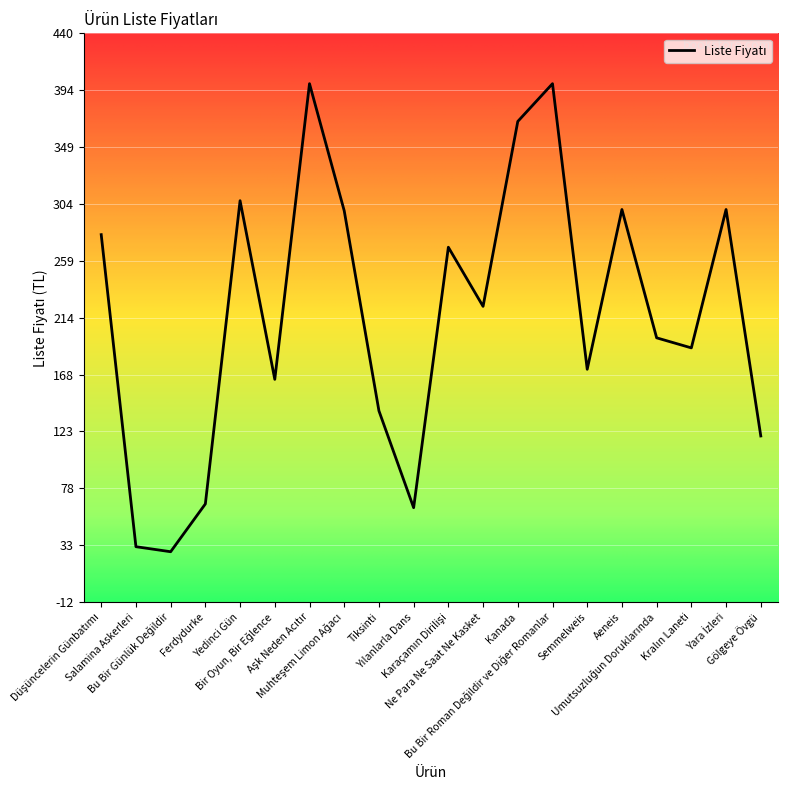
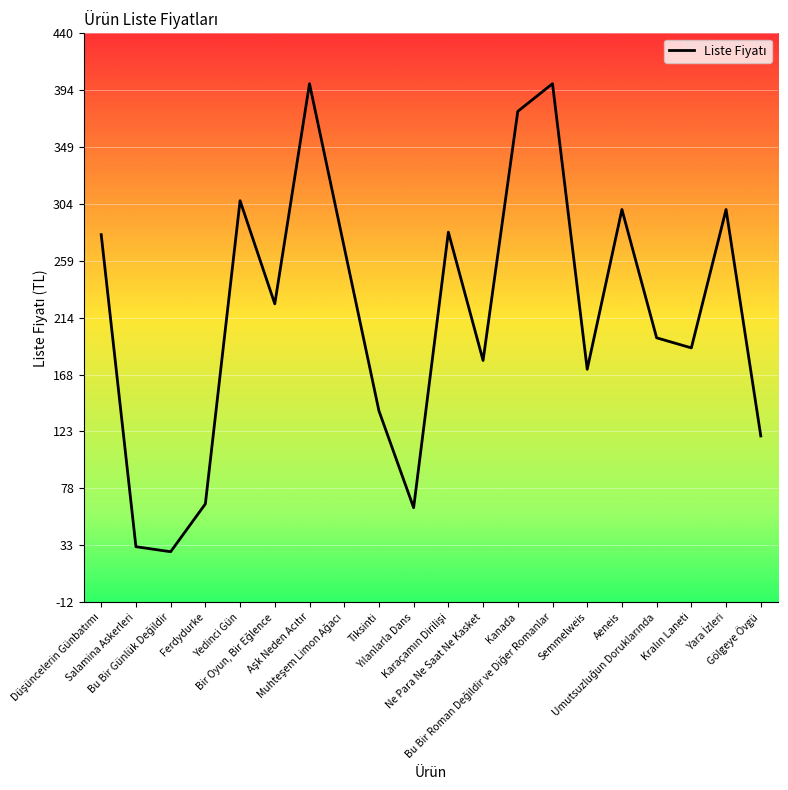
  {
    "Düşüncelerin Günbatımı": 280,
    "Salamina Askerleri": 32,
    "Bu Bir Günlük Değildir": 28,
    "Ferdydurke": 66,
    "Yedinci Gün": 307,
-   "Bir Oyun, Bir Eğlence": 165,
+   "Bir Oyun, Bir Eğlence": 225,
    "Aşk Neden Acıtır": 400,
-   "Muhteşem Limon Ağacı": 299,
+   "Muhteşem Limon Ağacı": 270,
    "Tiksinti": 140,
    "Yılanlarla Dans": 63,
-   "Karaçamın Dirilişi": 270,
-   "Ne Para Ne Saat Ne Kasket": 223,
-   "Kanada": 370,
+   "Karaçamın Dirilişi": 282,
+   "Ne Para Ne Saat Ne Kasket": 180,
+   "Kanada": 378,
    "Bu Bir Roman Değildir ve Diğer Romanlar": 400,
    "Semmelweis": 173,
    "Aeneis": 300,
    "Umutsuzluğun Doruklarında": 198,
    "Kralın Laneti": 190,
    "Yara İzleri": 300,
    "Gölgeye Övgü": 120
  }
